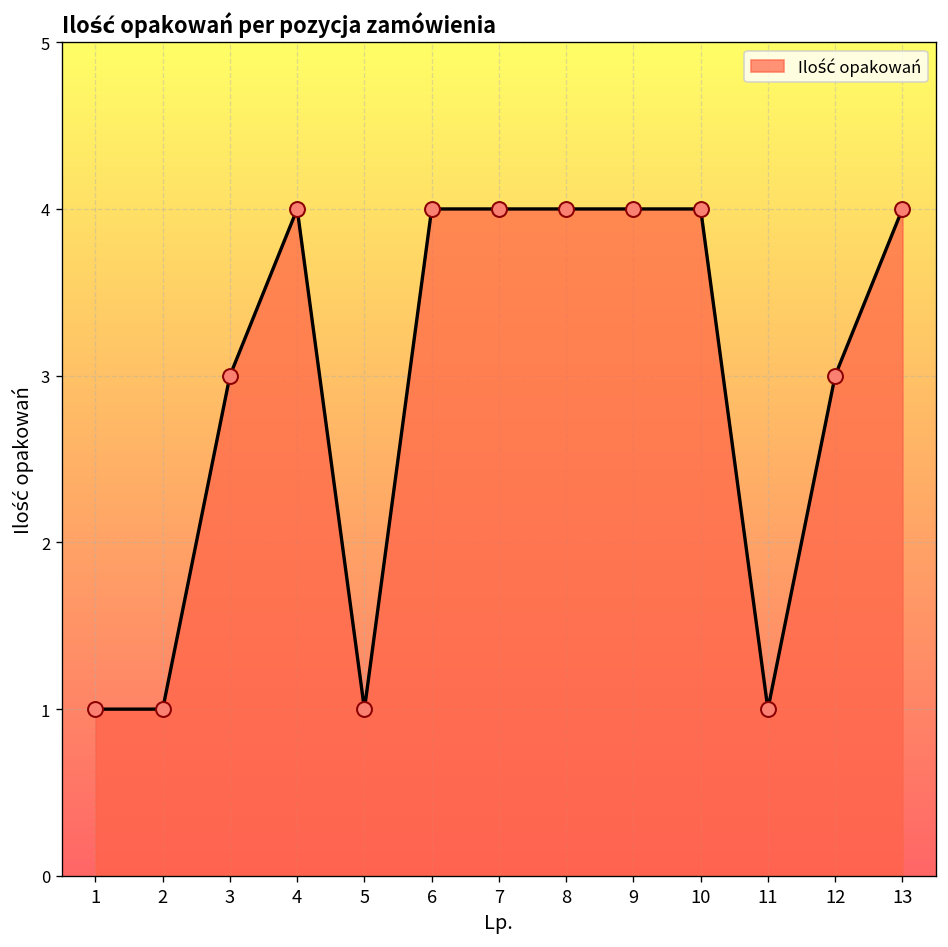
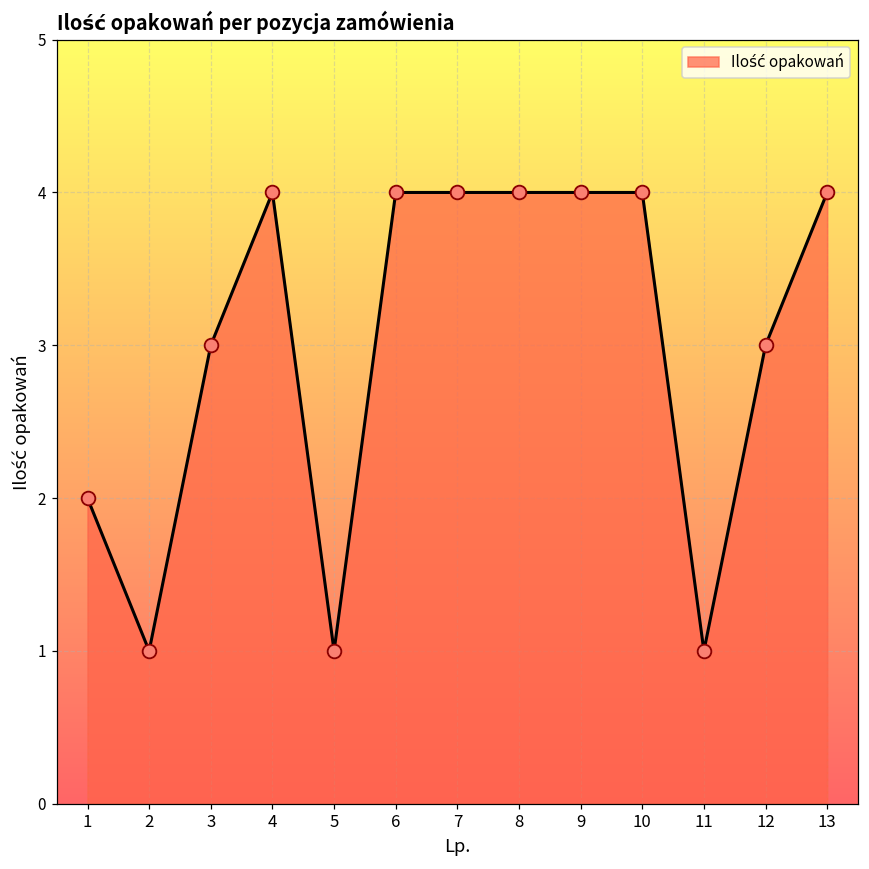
  {
-   "1": 1,
+   "1": 2,
    "2": 1,
    "3": 3,
    "4": 4,
    "5": 1,
    "6": 4,
    "7": 4,
    "8": 4,
    "9": 4,
    "10": 4,
    "11": 1,
    "12": 3,
    "13": 4
  }
